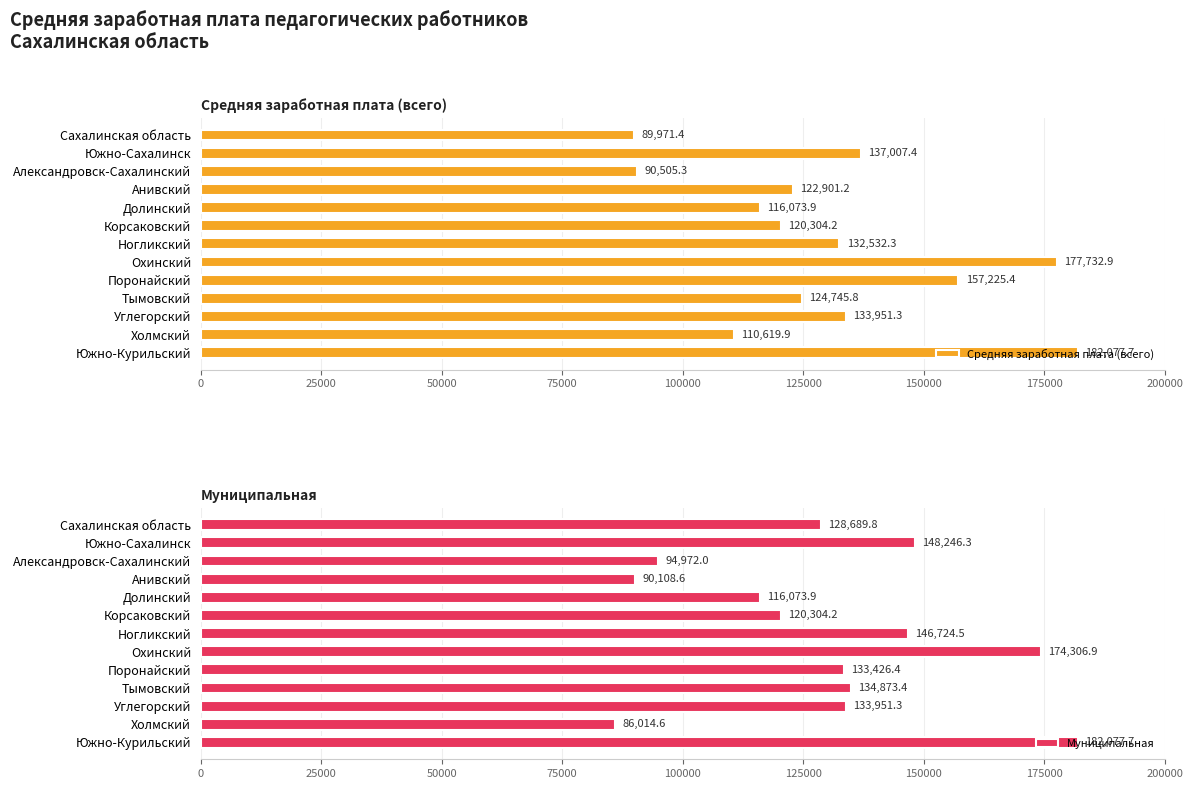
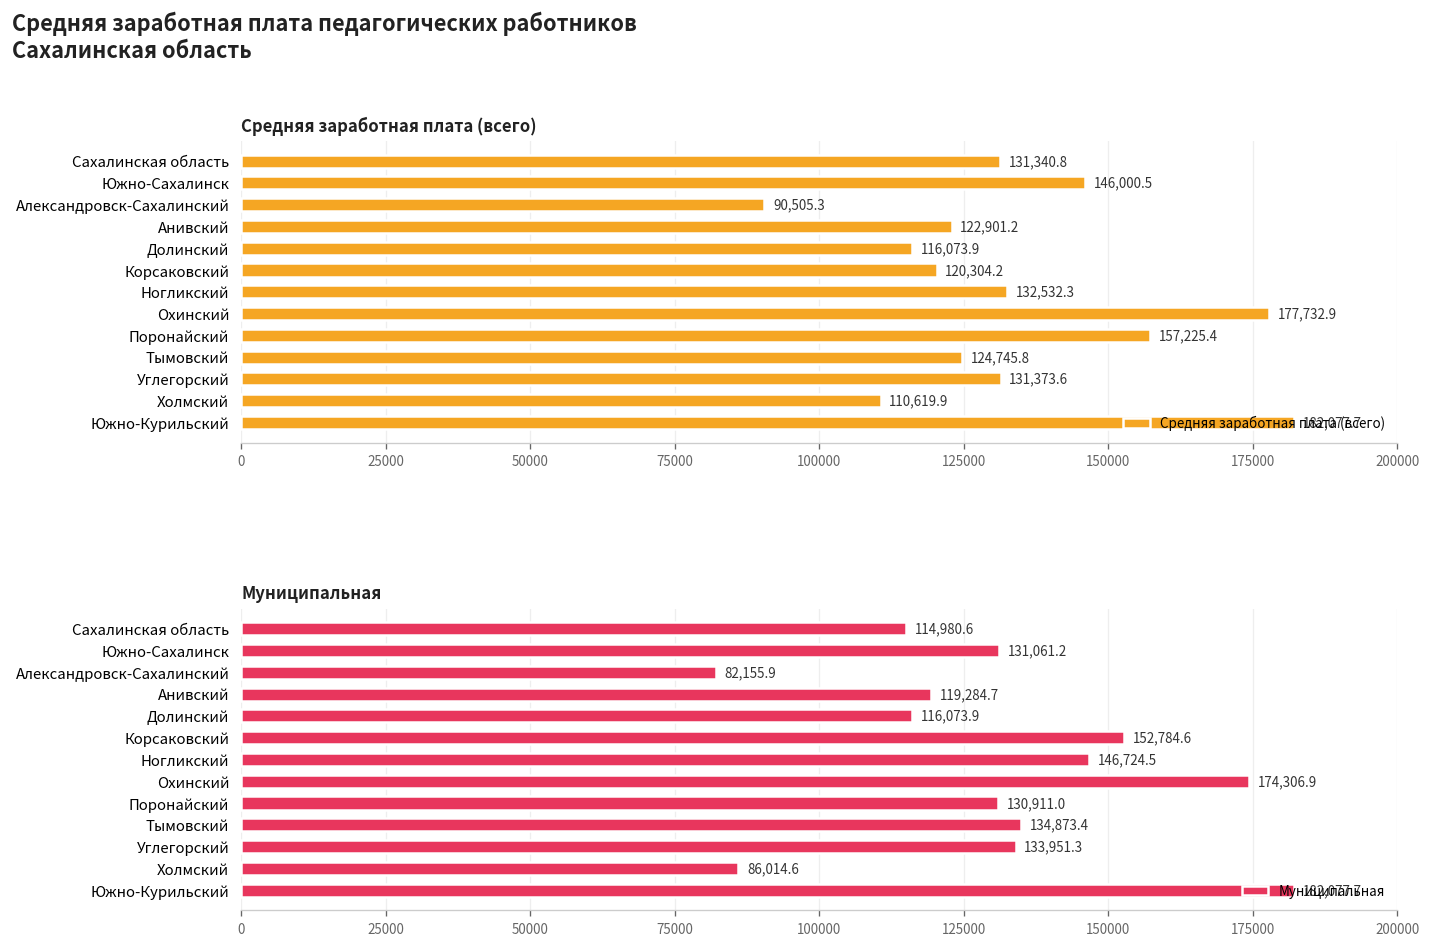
  {
    "Средняя заработная плата (всего)": {
-     "Сахалинская область": "89,971.4",
-     "Южно-Сахалинск": "137,007.4",
+     "Сахалинская область": "131,340.8",
+     "Южно-Сахалинск": "146,000.5",
      "Александровск-Сахалинский": "90,505.3",
      "Анивский": "122,901.2",
      "Долинский": "116,073.9",
      "Корсаковский": "120,304.2",
      "Ногликский": "132,532.3",
      "Охинский": "177,732.9",
      "Поронайский": "157,225.4",
      "Тымовский": "124,745.8",
-     "Углегорский": "133,951.3",
+     "Углегорский": "131,373.6",
      "Холмский": "110,619.9",
      "Южно-Курильский": "182,077.7"
    },
    "Муниципальная": {
-     "Сахалинская область": "128,689.8",
-     "Южно-Сахалинск": "148,246.3",
-     "Александровск-Сахалинский": "94,972.0",
-     "Анивский": "90,108.6",
+     "Сахалинская область": "114,980.6",
+     "Южно-Сахалинск": "131,061.2",
+     "Александровск-Сахалинский": "82,155.9",
+     "Анивский": "119,284.7",
      "Долинский": "116,073.9",
-     "Корсаковский": "120,304.2",
+     "Корсаковский": "152,784.6",
      "Ногликский": "146,724.5",
      "Охинский": "174,306.9",
-     "Поронайский": "133,426.4",
+     "Поронайский": "130,911.0",
      "Тымовский": "134,873.4",
      "Углегорский": "133,951.3",
      "Холмский": "86,014.6",
      "Южно-Курильский": "182,077.7"
    }
  }
